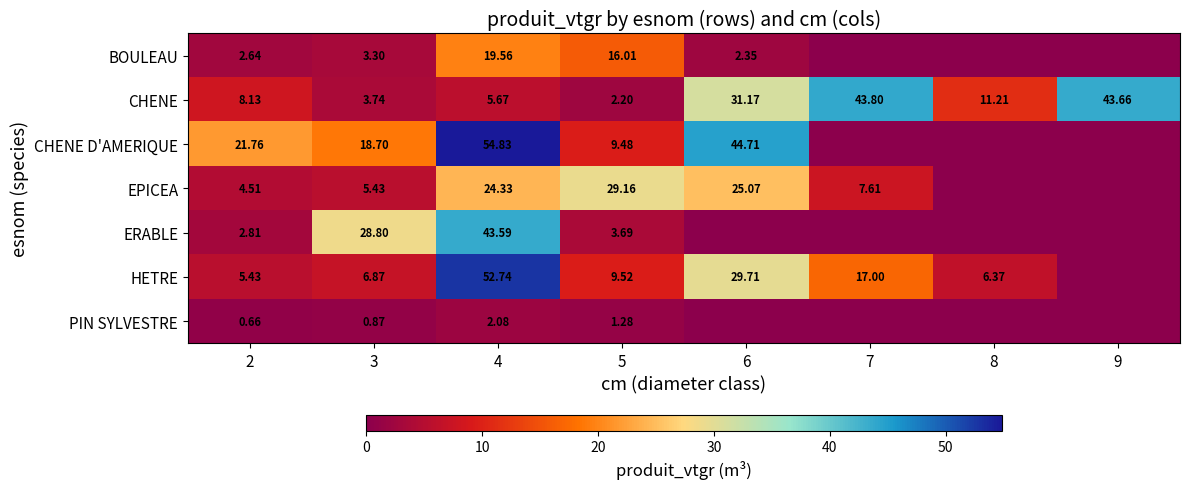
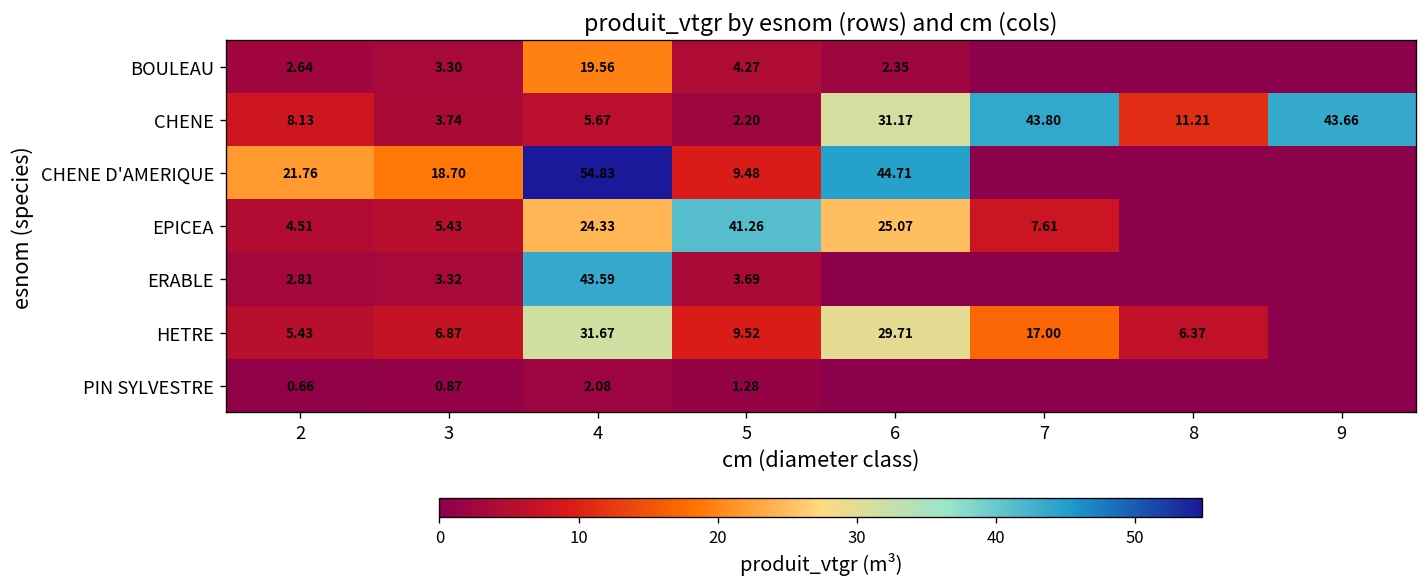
  {
    "BOULEAU": {
      "2": 2.64,
      "3": 3.30,
      "4": 19.56,
-     "5": 16.01,
+     "5": 4.27,
      "6": 2.35
    },
    "CHENE": {
      "2": 8.13,
      "3": 3.74,
      "4": 5.67,
      "5": 2.20,
      "6": 31.17,
      "7": 43.80,
      "8": 11.21,
      "9": 43.66
    },
    "CHENE D'AMERIQUE": {
      "2": 21.76,
      "3": 18.70,
      "4": 54.83,
      "5": 9.48,
      "6": 44.71
    },
    "EPICEA": {
      "2": 4.51,
      "3": 5.43,
      "4": 24.33,
-     "5": 29.16,
+     "5": 41.26,
      "6": 25.07,
      "7": 7.61
    },
    "ERABLE": {
      "2": 2.81,
-     "3": 28.80,
+     "3": 3.32,
      "4": 43.59,
      "5": 3.69
    },
    "HETRE": {
      "2": 5.43,
      "3": 6.87,
-     "4": 52.74,
+     "4": 31.67,
      "5": 9.52,
      "6": 29.71,
      "7": 17.00,
      "8": 6.37
    },
    "PIN SYLVESTRE": {
      "2": 0.66,
      "3": 0.87,
      "4": 2.08,
      "5": 1.28
    }
  }
